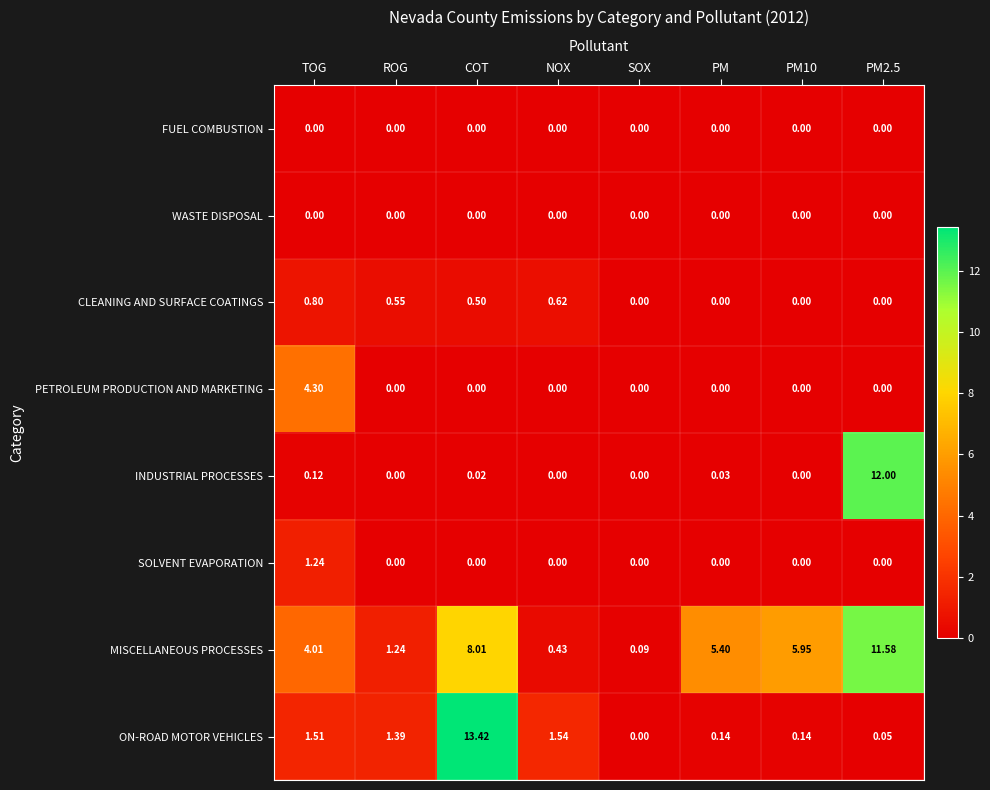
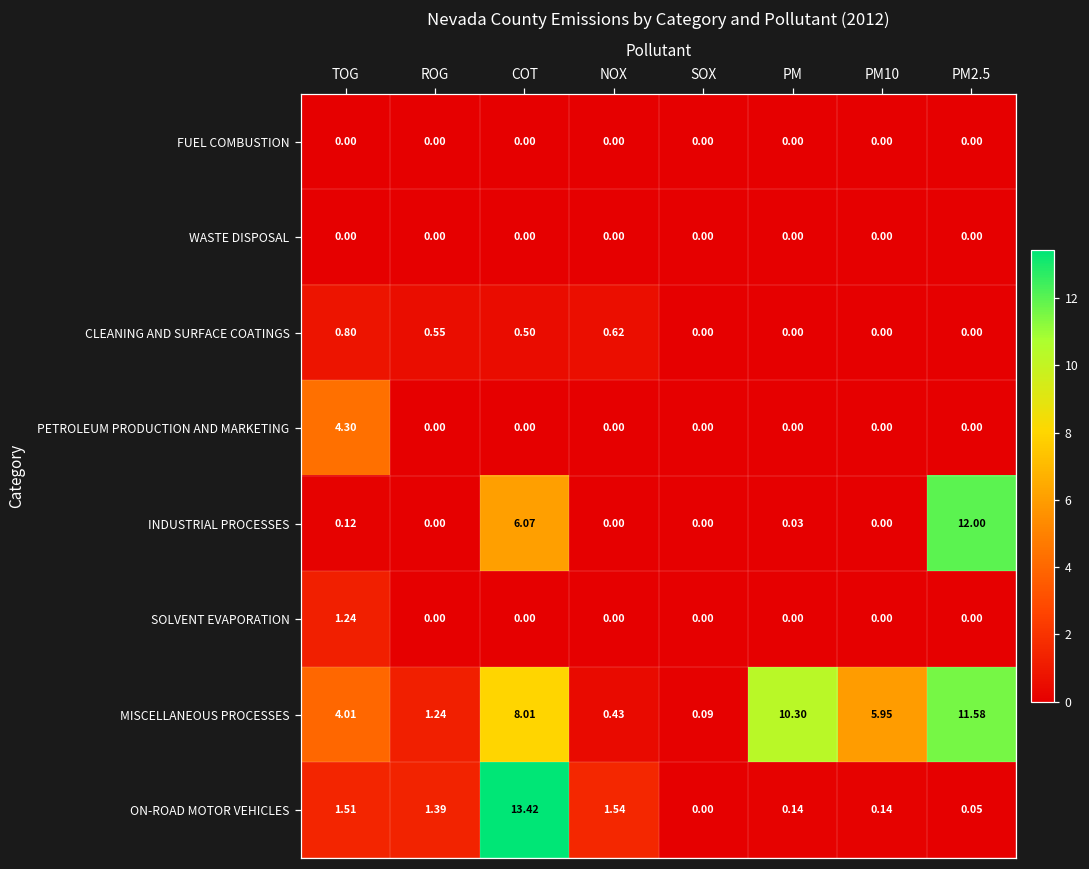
  {
    "FUEL COMBUSTION": {
      "TOG": 0.00,
      "ROG": 0.00,
      "COT": 0.00,
      "NOX": 0.00,
      "SOX": 0.00,
      "PM": 0.00,
      "PM10": 0.00,
      "PM2.5": 0.00
    },
    "WASTE DISPOSAL": {
      "TOG": 0.00,
      "ROG": 0.00,
      "COT": 0.00,
      "NOX": 0.00,
      "SOX": 0.00,
      "PM": 0.00,
      "PM10": 0.00,
      "PM2.5": 0.00
    },
    "CLEANING AND SURFACE COATINGS": {
      "TOG": 0.80,
      "ROG": 0.55,
      "COT": 0.50,
      "NOX": 0.62,
      "SOX": 0.00,
      "PM": 0.00,
      "PM10": 0.00,
      "PM2.5": 0.00
    },
    "PETROLEUM PRODUCTION AND MARKETING": {
      "TOG": 4.30,
      "ROG": 0.00,
      "COT": 0.00,
      "NOX": 0.00,
      "SOX": 0.00,
      "PM": 0.00,
      "PM10": 0.00,
      "PM2.5": 0.00
    },
    "INDUSTRIAL PROCESSES": {
      "TOG": 0.12,
      "ROG": 0.00,
-     "COT": 0.02,
+     "COT": 6.07,
      "NOX": 0.00,
      "SOX": 0.00,
      "PM": 0.03,
      "PM10": 0.00,
      "PM2.5": 12.00
    },
    "SOLVENT EVAPORATION": {
      "TOG": 1.24,
      "ROG": 0.00,
      "COT": 0.00,
      "NOX": 0.00,
      "SOX": 0.00,
      "PM": 0.00,
      "PM10": 0.00,
      "PM2.5": 0.00
    },
    "MISCELLANEOUS PROCESSES": {
      "TOG": 4.01,
      "ROG": 1.24,
      "COT": 8.01,
      "NOX": 0.43,
      "SOX": 0.09,
-     "PM": 5.40,
+     "PM": 10.30,
      "PM10": 5.95,
      "PM2.5": 11.58
    },
    "ON-ROAD MOTOR VEHICLES": {
      "TOG": 1.51,
      "ROG": 1.39,
      "COT": 13.42,
      "NOX": 1.54,
      "SOX": 0.00,
      "PM": 0.14,
      "PM10": 0.14,
      "PM2.5": 0.05
    }
  }
